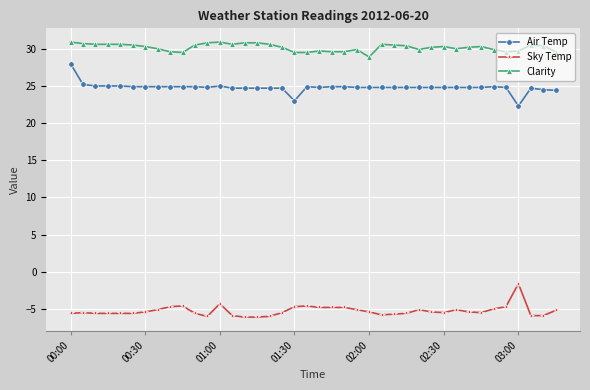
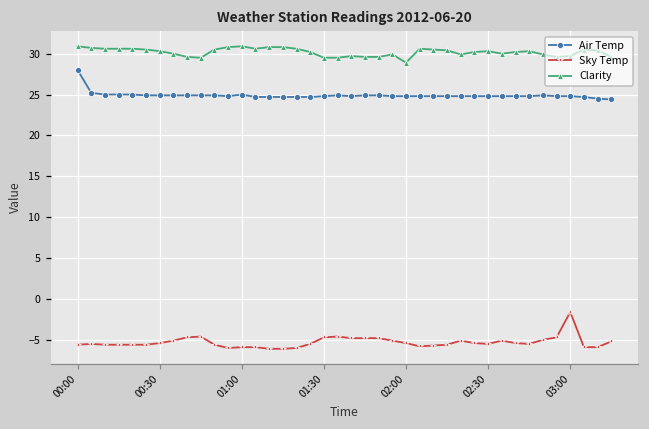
  {
    "Air Temp": {
      "00:00": 28,
      "00:30": 25,
      "01:00": 25,
-     "01:30": 23,
+     "01:30": 25,
      "02:00": 25,
      "02:30": 25,
-     "03:00": 22
+     "03:00": 25
    },
    "Sky Temp": {
      "00:00": -6,
      "00:30": -5,
-     "01:00": -4,
+     "01:00": -6,
      "01:30": -5,
      "02:00": -5,
      "02:30": -6,
      "03:00": -2
    },
    "Clarity": {
      "00:00": 31,
      "00:30": 30,
      "01:00": 31,
      "01:30": 30,
      "02:00": 29,
      "02:30": 30
    }
  }
